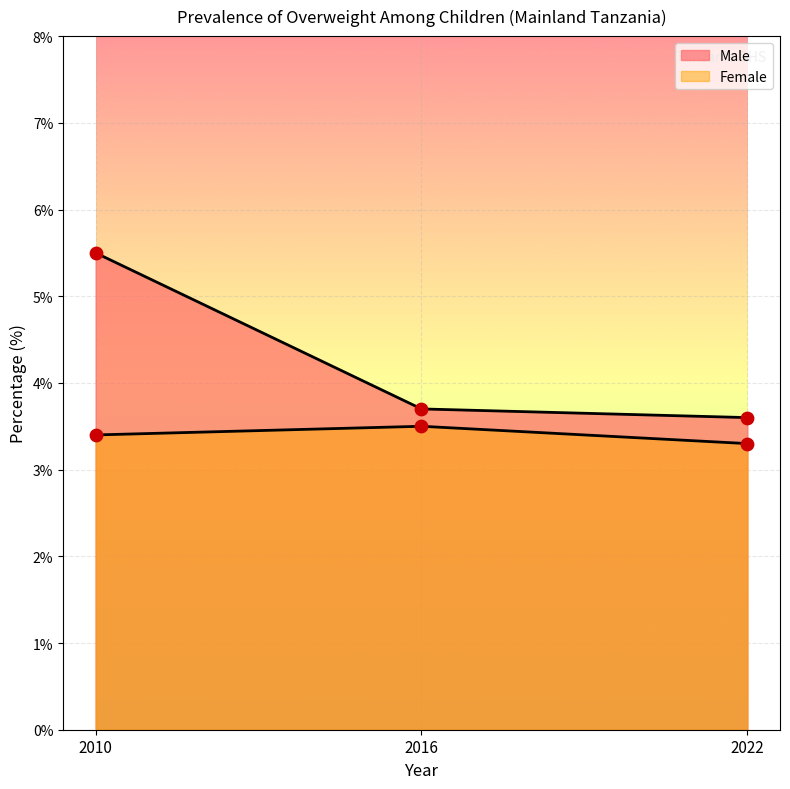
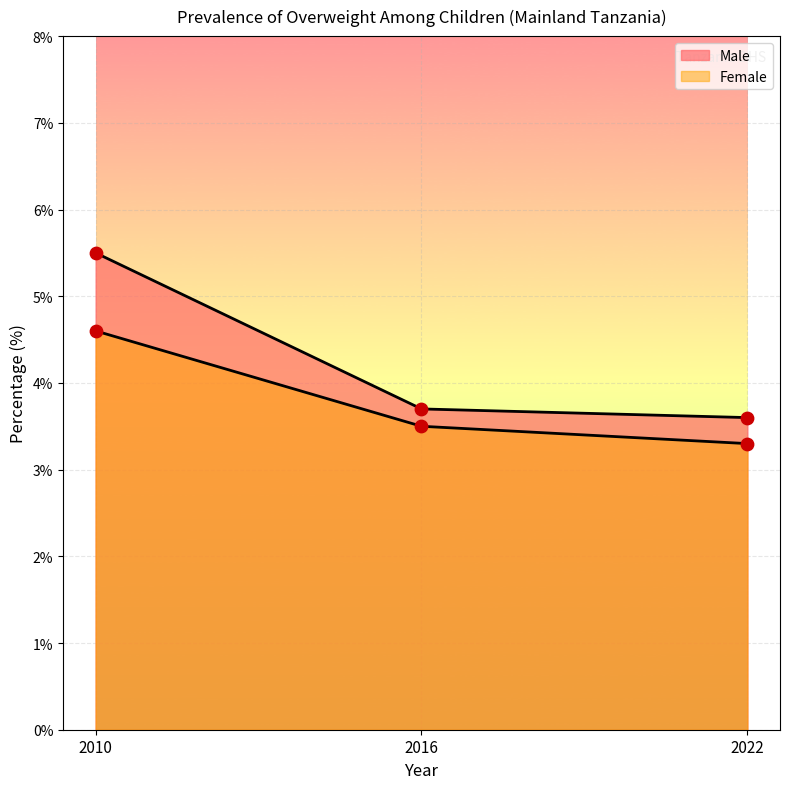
  {
    "Male": {
      "2010": "5.5%",
      "2016": "3.7%",
      "2022": "3.6%"
    },
    "Female": {
-     "2010": "3.4%",
+     "2010": "4.6%",
      "2016": "3.5%",
      "2022": "3.3%"
    }
  }
